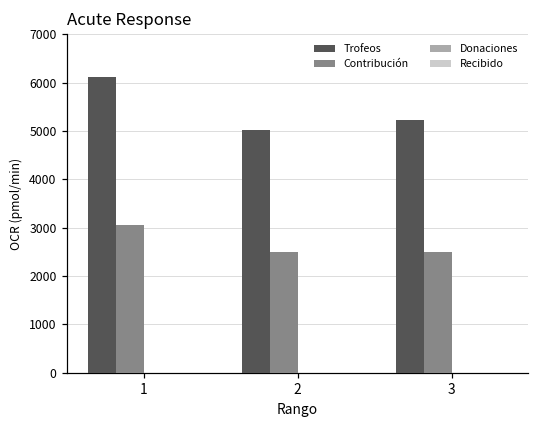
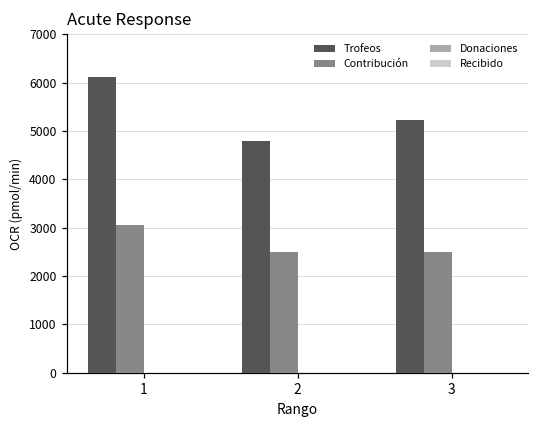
  {
    "Trofeos": {
      "1": 6100,
-     "2": 5000,
+     "2": 4800,
      "3": 5200
    }
  }
